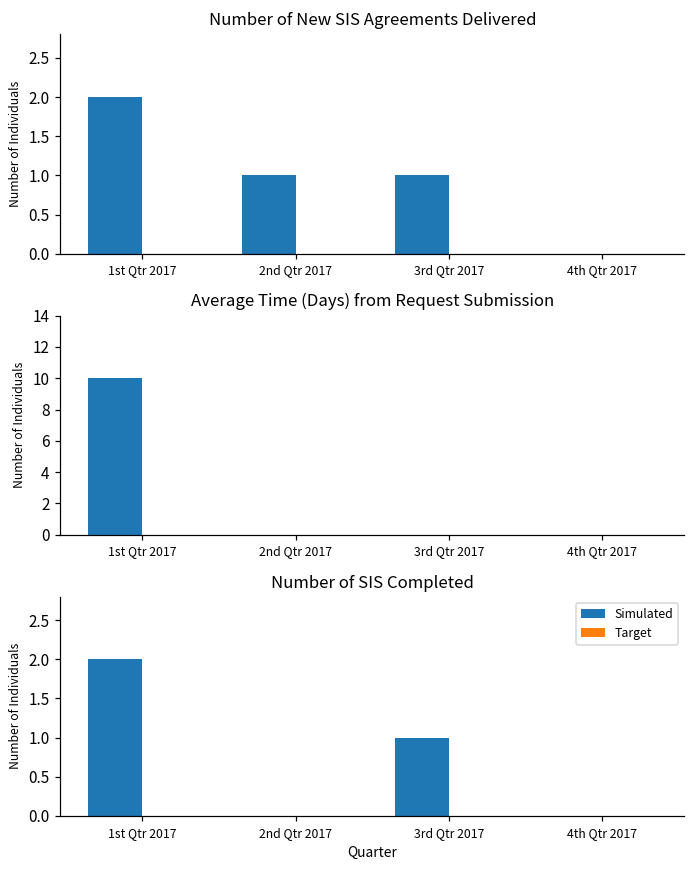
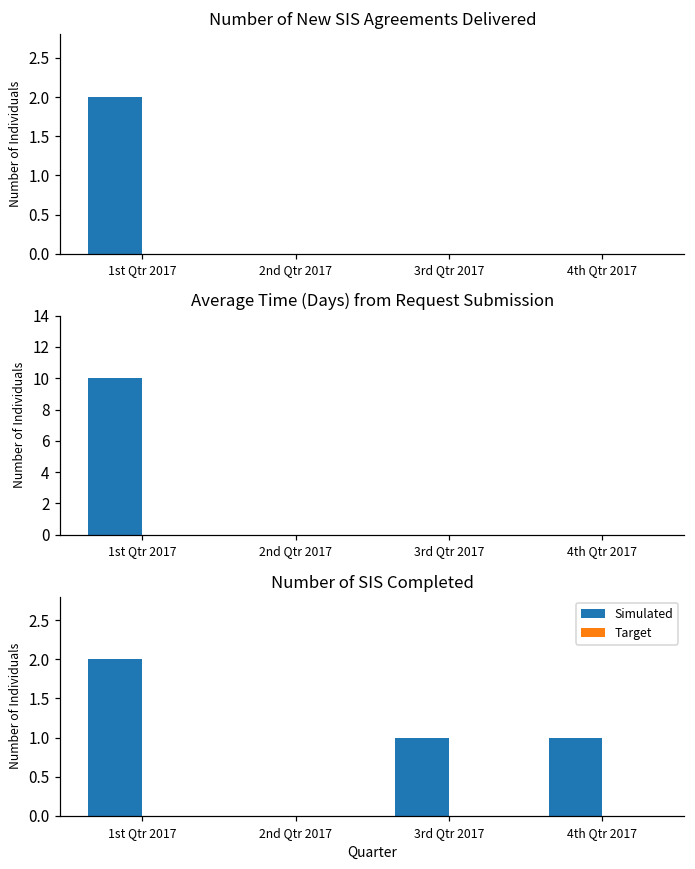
  {
    "Number of New SIS Agreements Delivered": {
      "Simulated": {
        "1st Qtr 2017": 2,
-       "2nd Qtr 2017": 1,
-       "3rd Qtr 2017": 1,
+       "2nd Qtr 2017": 0,
+       "3rd Qtr 2017": 0,
        "4th Qtr 2017": 0
      },
      "Target": {
        "1st Qtr 2017": 0,
        "2nd Qtr 2017": 0,
        "3rd Qtr 2017": 0,
        "4th Qtr 2017": 0
      }
    },
    "Average Time (Days) from Request Submission": {
      "Simulated": {
        "1st Qtr 2017": 10.0,
        "2nd Qtr 2017": 0.0,
        "3rd Qtr 2017": 0.0,
        "4th Qtr 2017": 0.0
      },
      "Target": {
        "1st Qtr 2017": 0.0,
        "2nd Qtr 2017": 0.0,
        "3rd Qtr 2017": 0.0,
        "4th Qtr 2017": 0.0
      }
    },
    "Number of SIS Completed": {
      "Simulated": {
        "1st Qtr 2017": 2,
        "2nd Qtr 2017": 0,
        "3rd Qtr 2017": 1,
-       "4th Qtr 2017": 0
+       "4th Qtr 2017": 1
      },
      "Target": {
        "1st Qtr 2017": 0,
        "2nd Qtr 2017": 0,
        "3rd Qtr 2017": 0,
        "4th Qtr 2017": 0
      }
    }
  }
